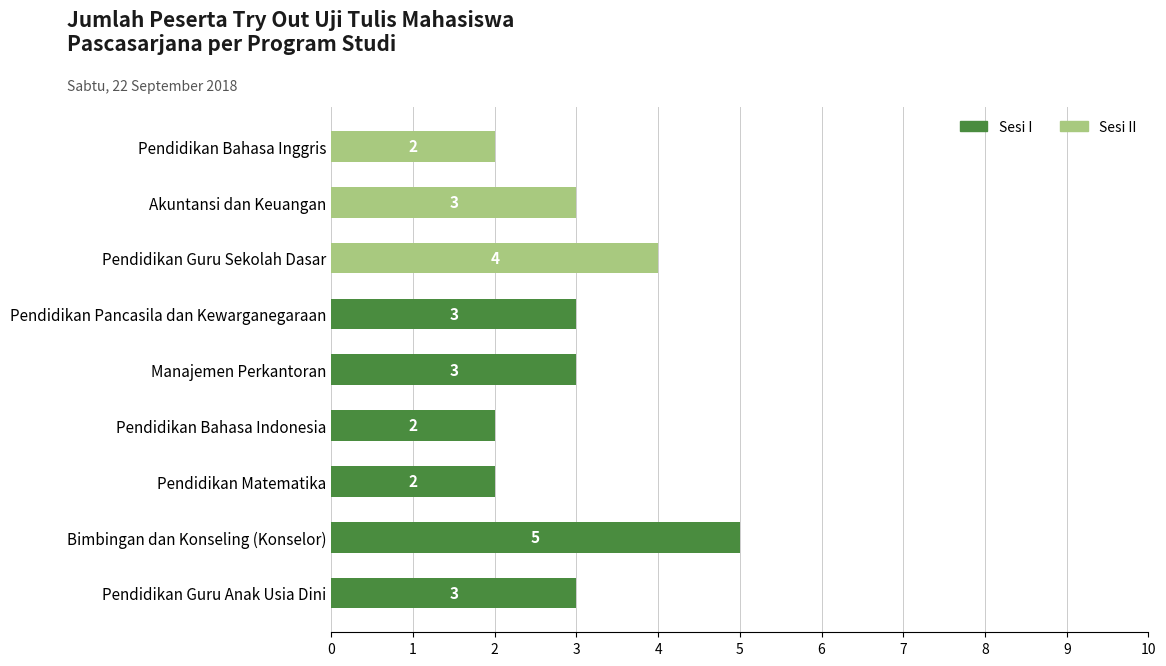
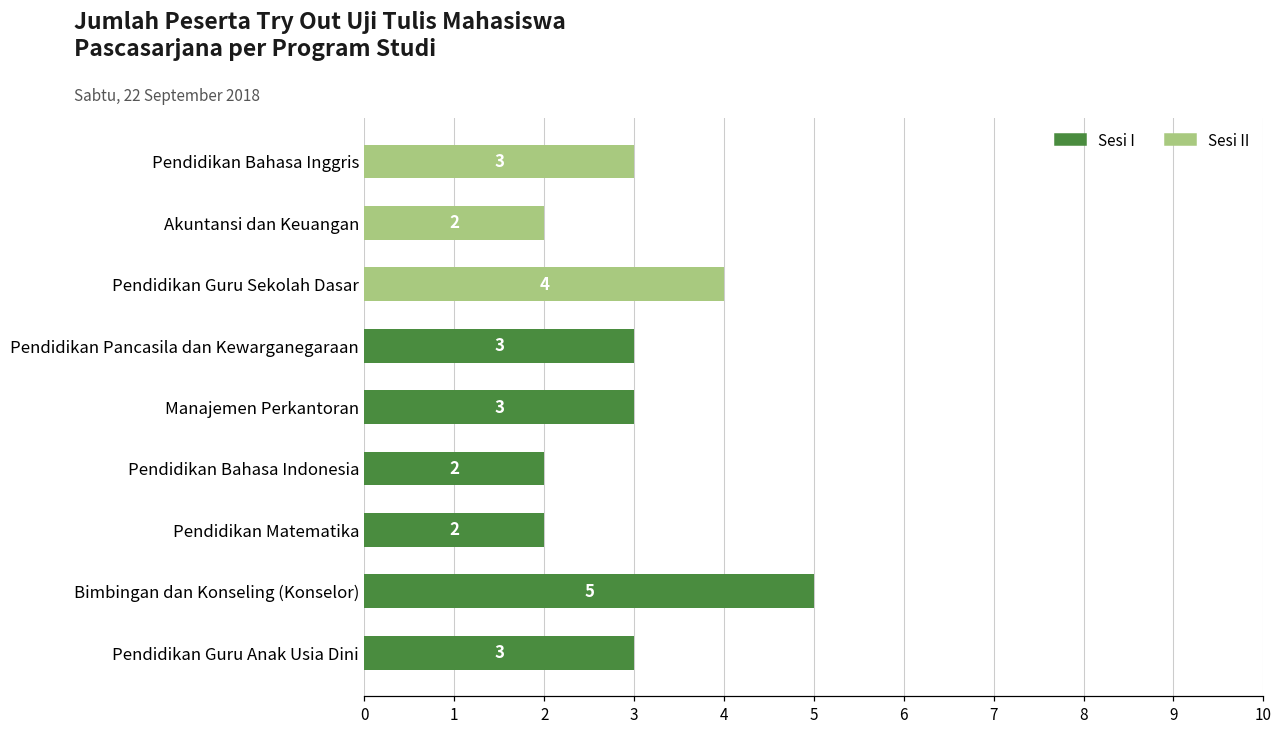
  {
    "Sesi I": {
      "Pendidikan Pancasila dan Kewarganegaraan": 3,
      "Manajemen Perkantoran": 3,
      "Pendidikan Bahasa Indonesia": 2,
      "Pendidikan Matematika": 2,
      "Bimbingan dan Konseling (Konselor)": 5,
      "Pendidikan Guru Anak Usia Dini": 3
    },
    "Sesi II": {
-     "Pendidikan Bahasa Inggris": 2,
-     "Akuntansi dan Keuangan": 3,
+     "Pendidikan Bahasa Inggris": 3,
+     "Akuntansi dan Keuangan": 2,
      "Pendidikan Guru Sekolah Dasar": 4
    }
  }
